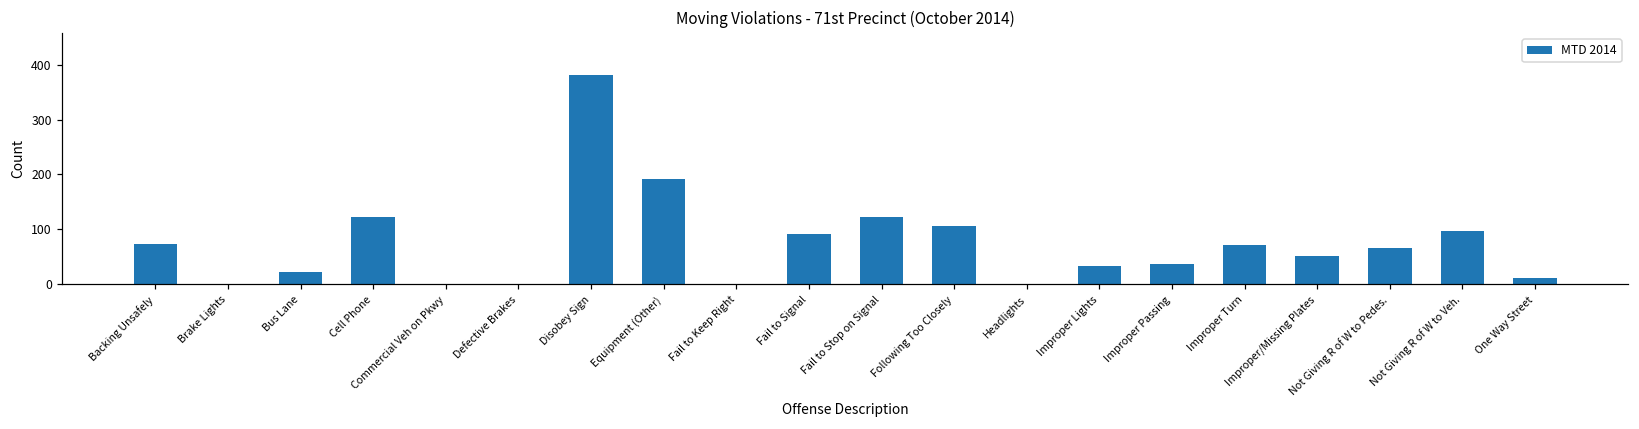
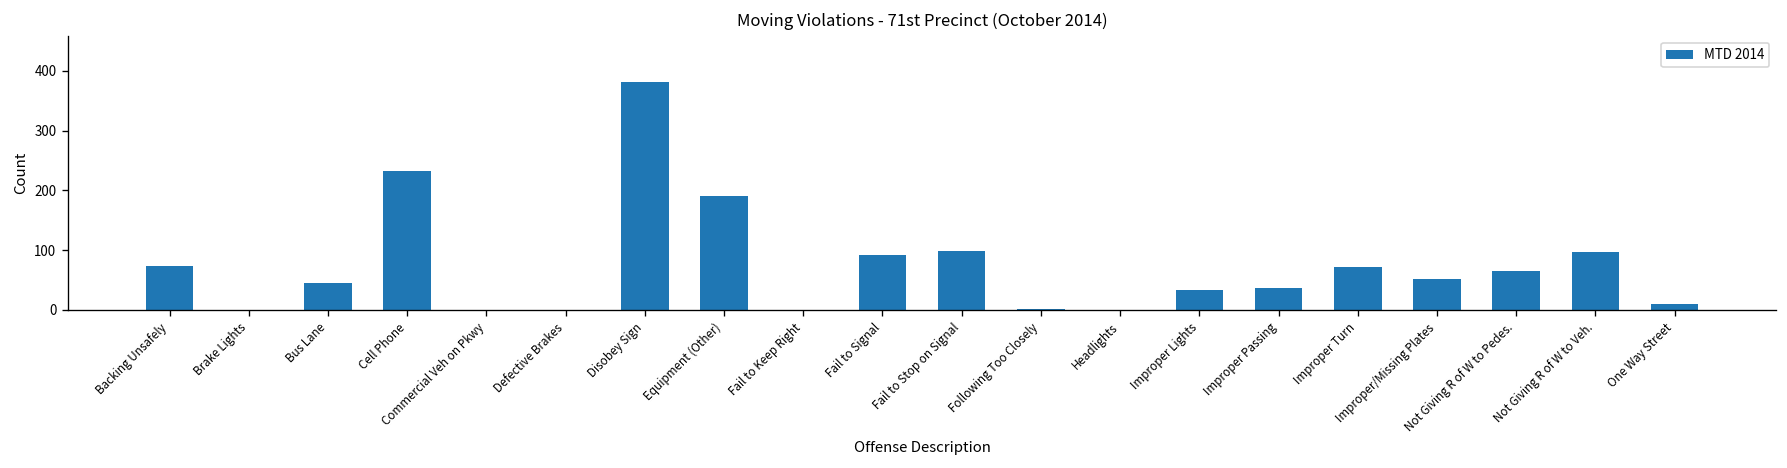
  {
    "Backing Unsafely": 70,
    "Brake Lights": 0,
-   "Bus Lane": 20,
-   "Cell Phone": 120,
+   "Bus Lane": 40,
+   "Cell Phone": 230,
    "Commercial Veh on Pkwy": 0,
    "Defective Brakes": 0,
    "Disobey Sign": 380,
    "Equipment (Other)": 190,
    "Fail to Keep Right": 0,
    "Fail to Signal": 90,
-   "Fail to Stop on Signal": 120,
-   "Following Too Closely": 110,
+   "Fail to Stop on Signal": 100,
+   "Following Too Closely": 0,
    "Headlights": 0,
    "Improper Lights": 30,
    "Improper Passing": 40,
    "Improper Turn": 70,
    "Improper/Missing Plates": 50,
    "Not Giving R of W to Pedes.": 70,
    "Not Giving R of W to Veh.": 100,
    "One Way Street": 10
  }
